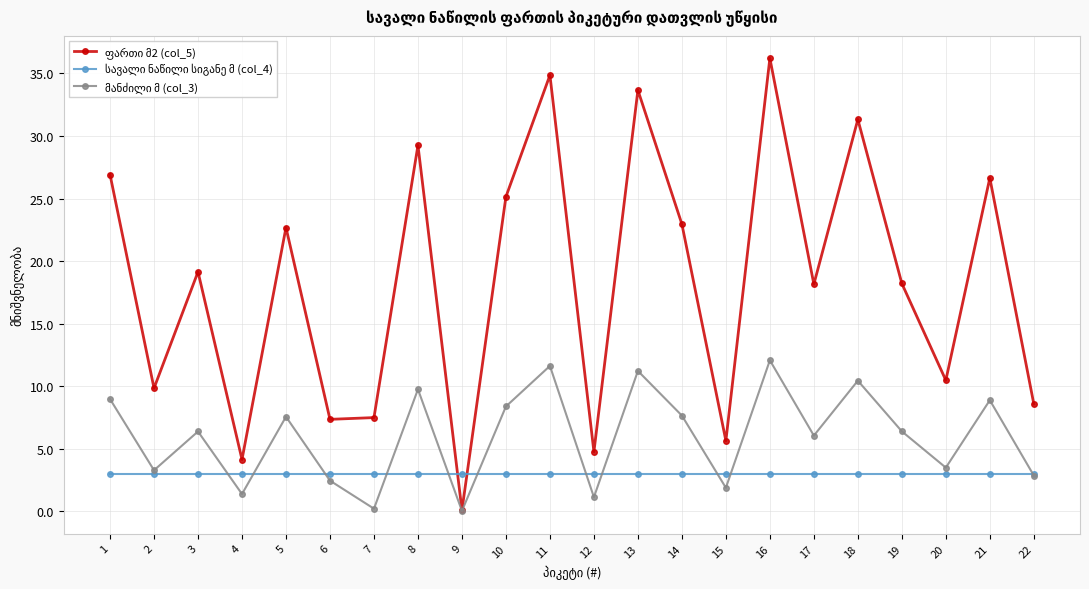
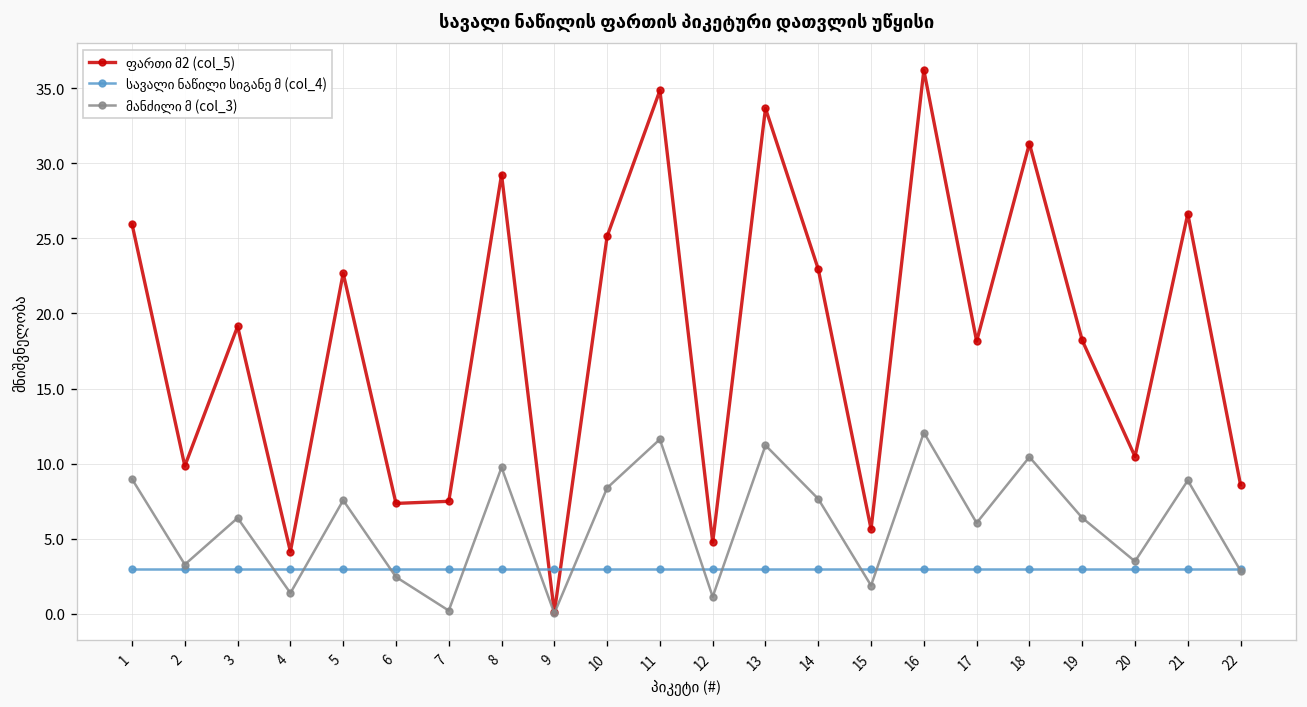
  {
    "ფართი მ2 (col_5)": {
-     "1": 26.9,
+     "1": 26.0,
      "2": 9.8,
      "3": 19.1,
      "4": 4.1,
      "5": 22.7,
      "6": 7.4,
      "7": 7.5,
      "8": 29.3,
      "10": 25.1,
      "11": 34.9,
      "12": 4.8,
      "13": 33.7,
      "14": 23.0,
      "15": 5.6,
      "16": 36.2,
      "17": 18.2,
      "18": 31.3,
      "19": 18.2,
      "20": 10.5,
      "21": 26.6,
      "22": 8.6
    },
    "სავალი ნაწილი სიგანე მ (col_4)": {
      "1": 3.0,
      "2": 3.0,
      "3": 3.0,
      "4": 3.0,
      "5": 3.0,
      "6": 3.0,
      "7": 3.0,
      "8": 3.0,
      "9": 3.0,
      "10": 3.0,
      "11": 3.0,
      "12": 3.0,
      "13": 3.0,
      "14": 3.0,
      "15": 3.0,
      "16": 3.0,
      "17": 3.0,
      "18": 3.0,
      "19": 3.0,
      "20": 3.0,
      "21": 3.0
    },
    "მანძილი მ (col_3)": {
      "1": 9.0,
      "2": 3.3,
      "3": 6.4,
      "4": 1.4,
      "5": 7.6,
      "6": 2.5,
      "7": 0.2,
      "8": 9.8,
      "10": 8.4,
      "11": 11.6,
      "12": 1.1,
      "13": 11.2,
      "14": 7.7,
      "15": 1.9,
      "16": 12.1,
      "17": 6.1,
      "18": 10.4,
      "19": 6.4,
      "20": 3.5,
      "21": 8.9
    }
  }
